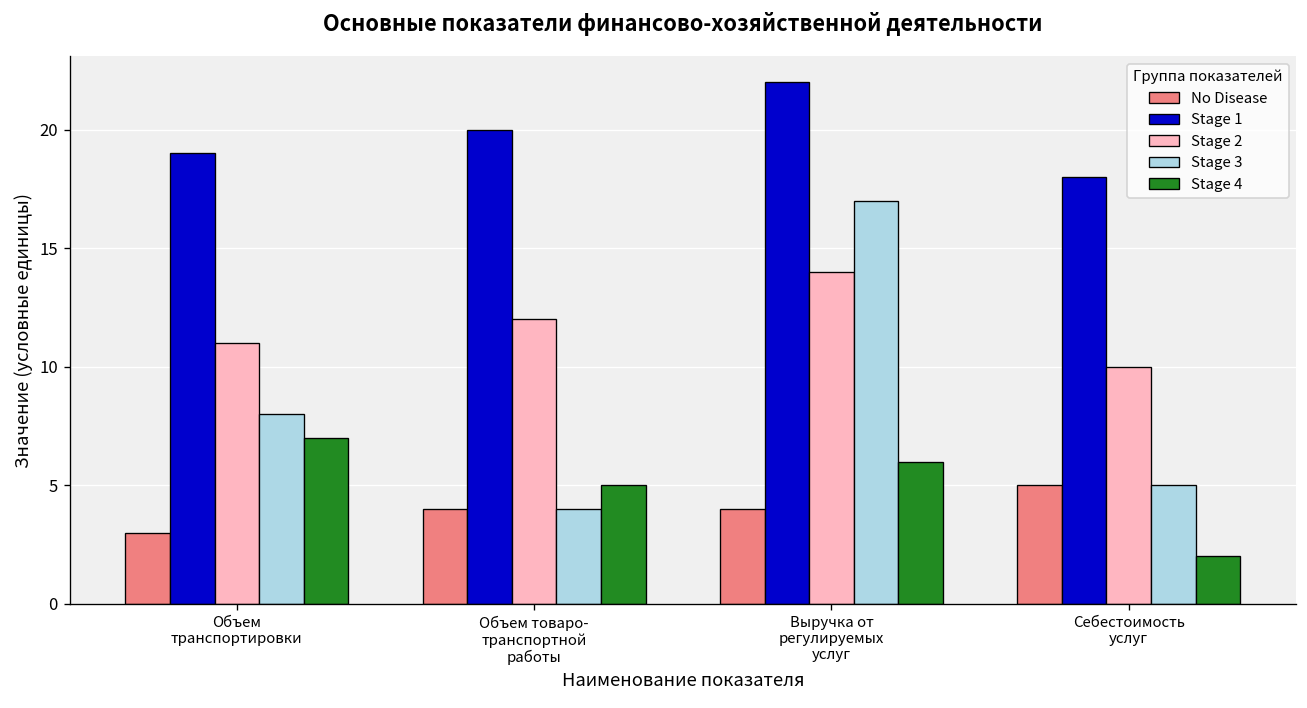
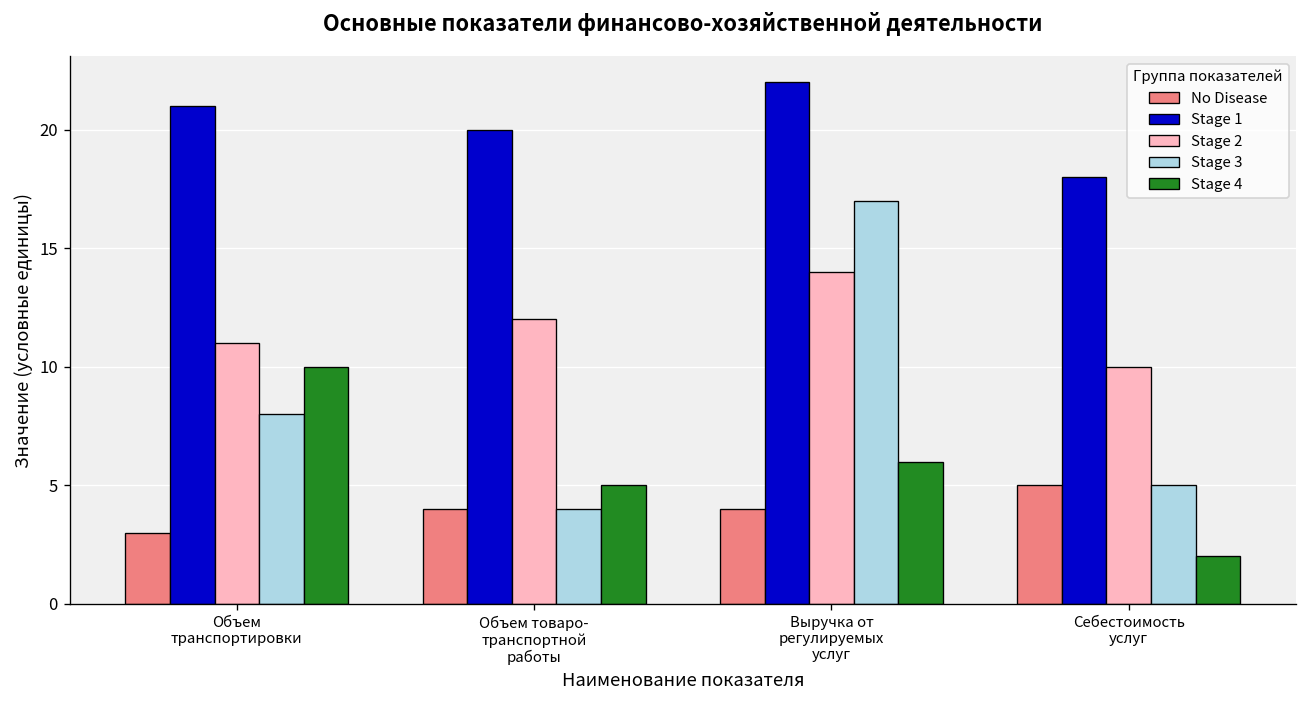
  {
    "No Disease": {
      "Объем транспортировки": 3,
      "Объем товаро- транспортной работы": 4,
      "Выручка от регулируемых услуг": 4,
      "Себестоимость услуг": 5
    },
    "Stage 1": {
-     "Объем транспортировки": 19,
+     "Объем транспортировки": 21,
      "Объем товаро- транспортной работы": 20,
      "Выручка от регулируемых услуг": 22,
      "Себестоимость услуг": 18
    },
    "Stage 2": {
      "Объем транспортировки": 11,
      "Объем товаро- транспортной работы": 12,
      "Выручка от регулируемых услуг": 14,
      "Себестоимость услуг": 10
    },
    "Stage 3": {
      "Объем транспортировки": 8,
      "Объем товаро- транспортной работы": 4,
      "Выручка от регулируемых услуг": 17,
      "Себестоимость услуг": 5
    },
    "Stage 4": {
-     "Объем транспортировки": 7,
+     "Объем транспортировки": 10,
      "Объем товаро- транспортной работы": 5,
      "Выручка от регулируемых услуг": 6,
      "Себестоимость услуг": 2
    }
  }
